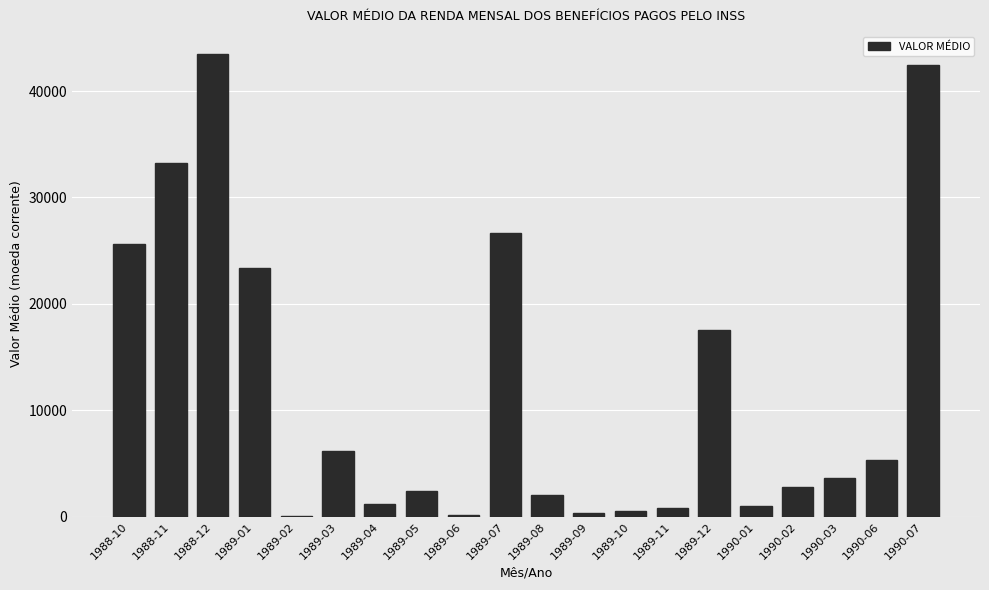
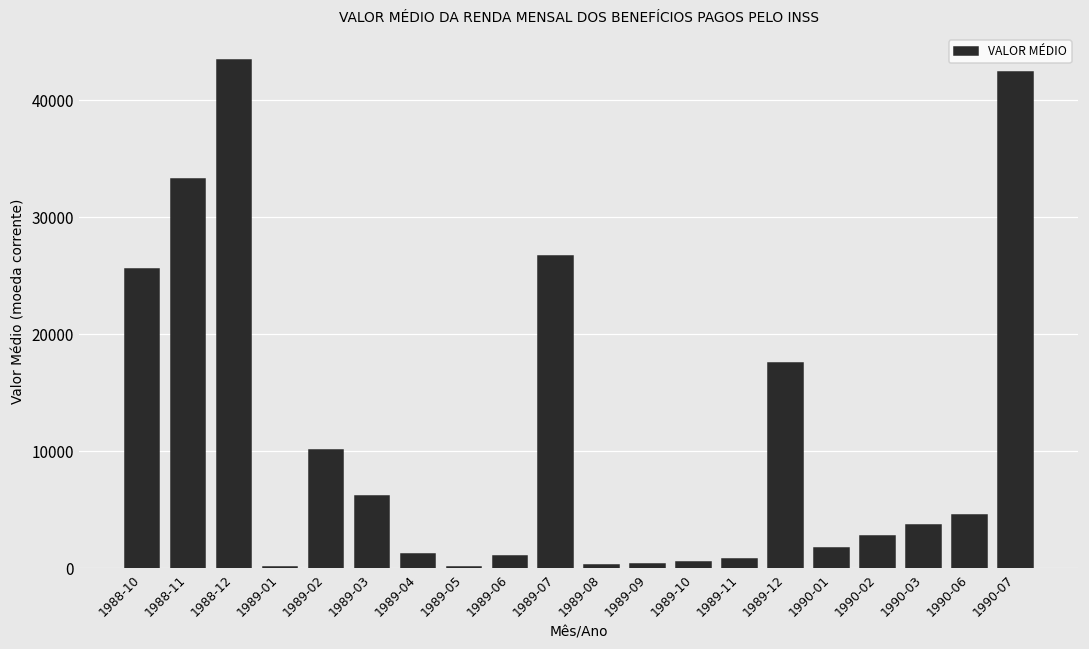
  {
    "1988-10": 25600,
    "1988-11": 33300,
    "1988-12": 43500,
-   "1989-01": 23300,
-   "1989-02": 100,
+   "1989-01": 100,
+   "1989-02": 10100,
    "1989-03": 6200,
    "1989-04": 1200,
-   "1989-05": 2400,
-   "1989-06": 200,
+   "1989-05": 100,
+   "1989-06": 1100,
    "1989-07": 26600,
-   "1989-08": 2000,
+   "1989-08": 300,
    "1989-09": 300,
    "1989-10": 500,
    "1989-11": 800,
    "1989-12": 17600,
-   "1990-01": 1000,
+   "1990-01": 1800,
    "1990-02": 2800,
    "1990-03": 3700,
-   "1990-06": 5300,
+   "1990-06": 4500,
    "1990-07": 42400
  }
